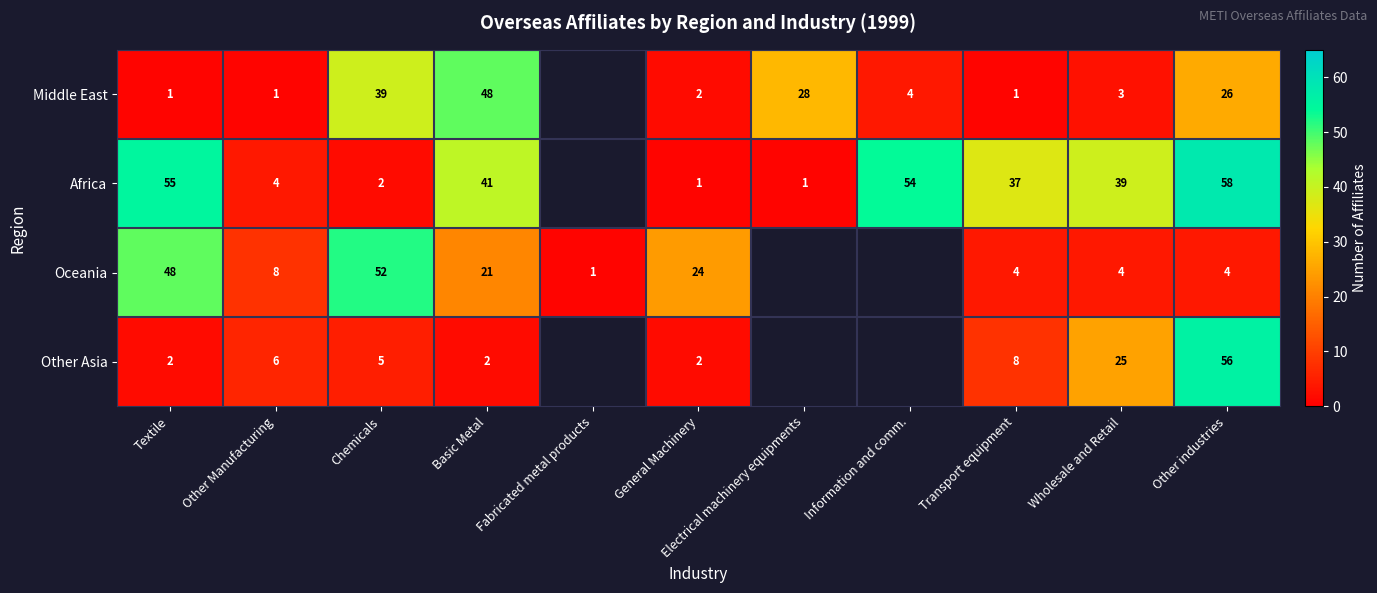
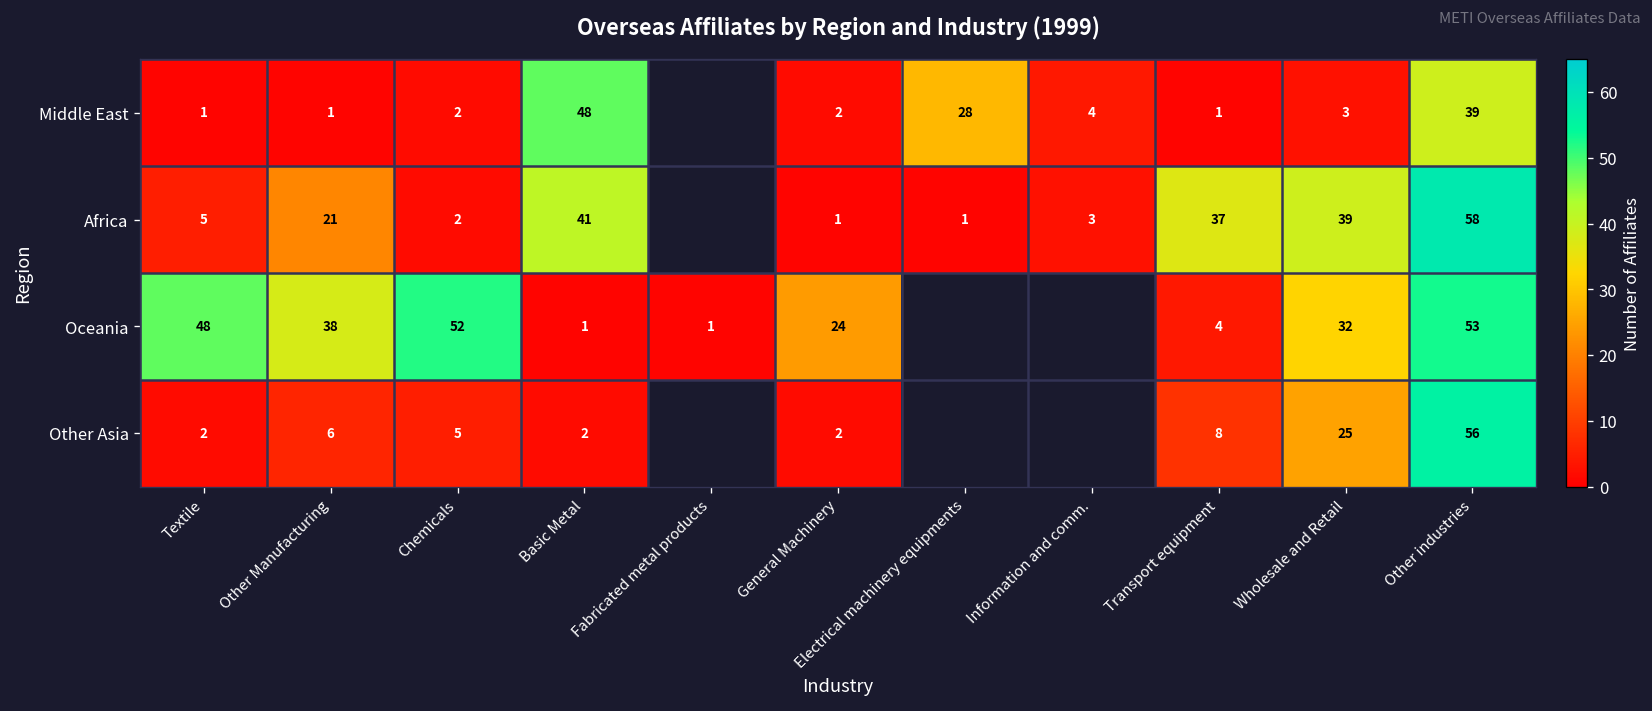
  {
    "Middle East": {
      "Textile": 1,
      "Other Manufacturing": 1,
-     "Chemicals": 39,
+     "Chemicals": 2,
      "Basic Metal": 48,
      "General Machinery": 2,
      "Electrical machinery equipments": 28,
      "Information and comm.": 4,
      "Transport equipment": 1,
      "Wholesale and Retail": 3,
-     "Other industries": 26
+     "Other industries": 39
    },
    "Africa": {
-     "Textile": 55,
-     "Other Manufacturing": 4,
+     "Textile": 5,
+     "Other Manufacturing": 21,
      "Chemicals": 2,
      "Basic Metal": 41,
      "General Machinery": 1,
      "Electrical machinery equipments": 1,
-     "Information and comm.": 54,
+     "Information and comm.": 3,
      "Transport equipment": 37,
      "Wholesale and Retail": 39,
      "Other industries": 58
    },
    "Oceania": {
      "Textile": 48,
-     "Other Manufacturing": 8,
+     "Other Manufacturing": 38,
      "Chemicals": 52,
-     "Basic Metal": 21,
+     "Basic Metal": 1,
      "Fabricated metal products": 1,
      "General Machinery": 24,
      "Transport equipment": 4,
-     "Wholesale and Retail": 4,
-     "Other industries": 4
+     "Wholesale and Retail": 32,
+     "Other industries": 53
    },
    "Other Asia": {
      "Textile": 2,
      "Other Manufacturing": 6,
      "Chemicals": 5,
      "Basic Metal": 2,
      "General Machinery": 2,
      "Transport equipment": 8,
      "Wholesale and Retail": 25,
      "Other industries": 56
    }
  }
